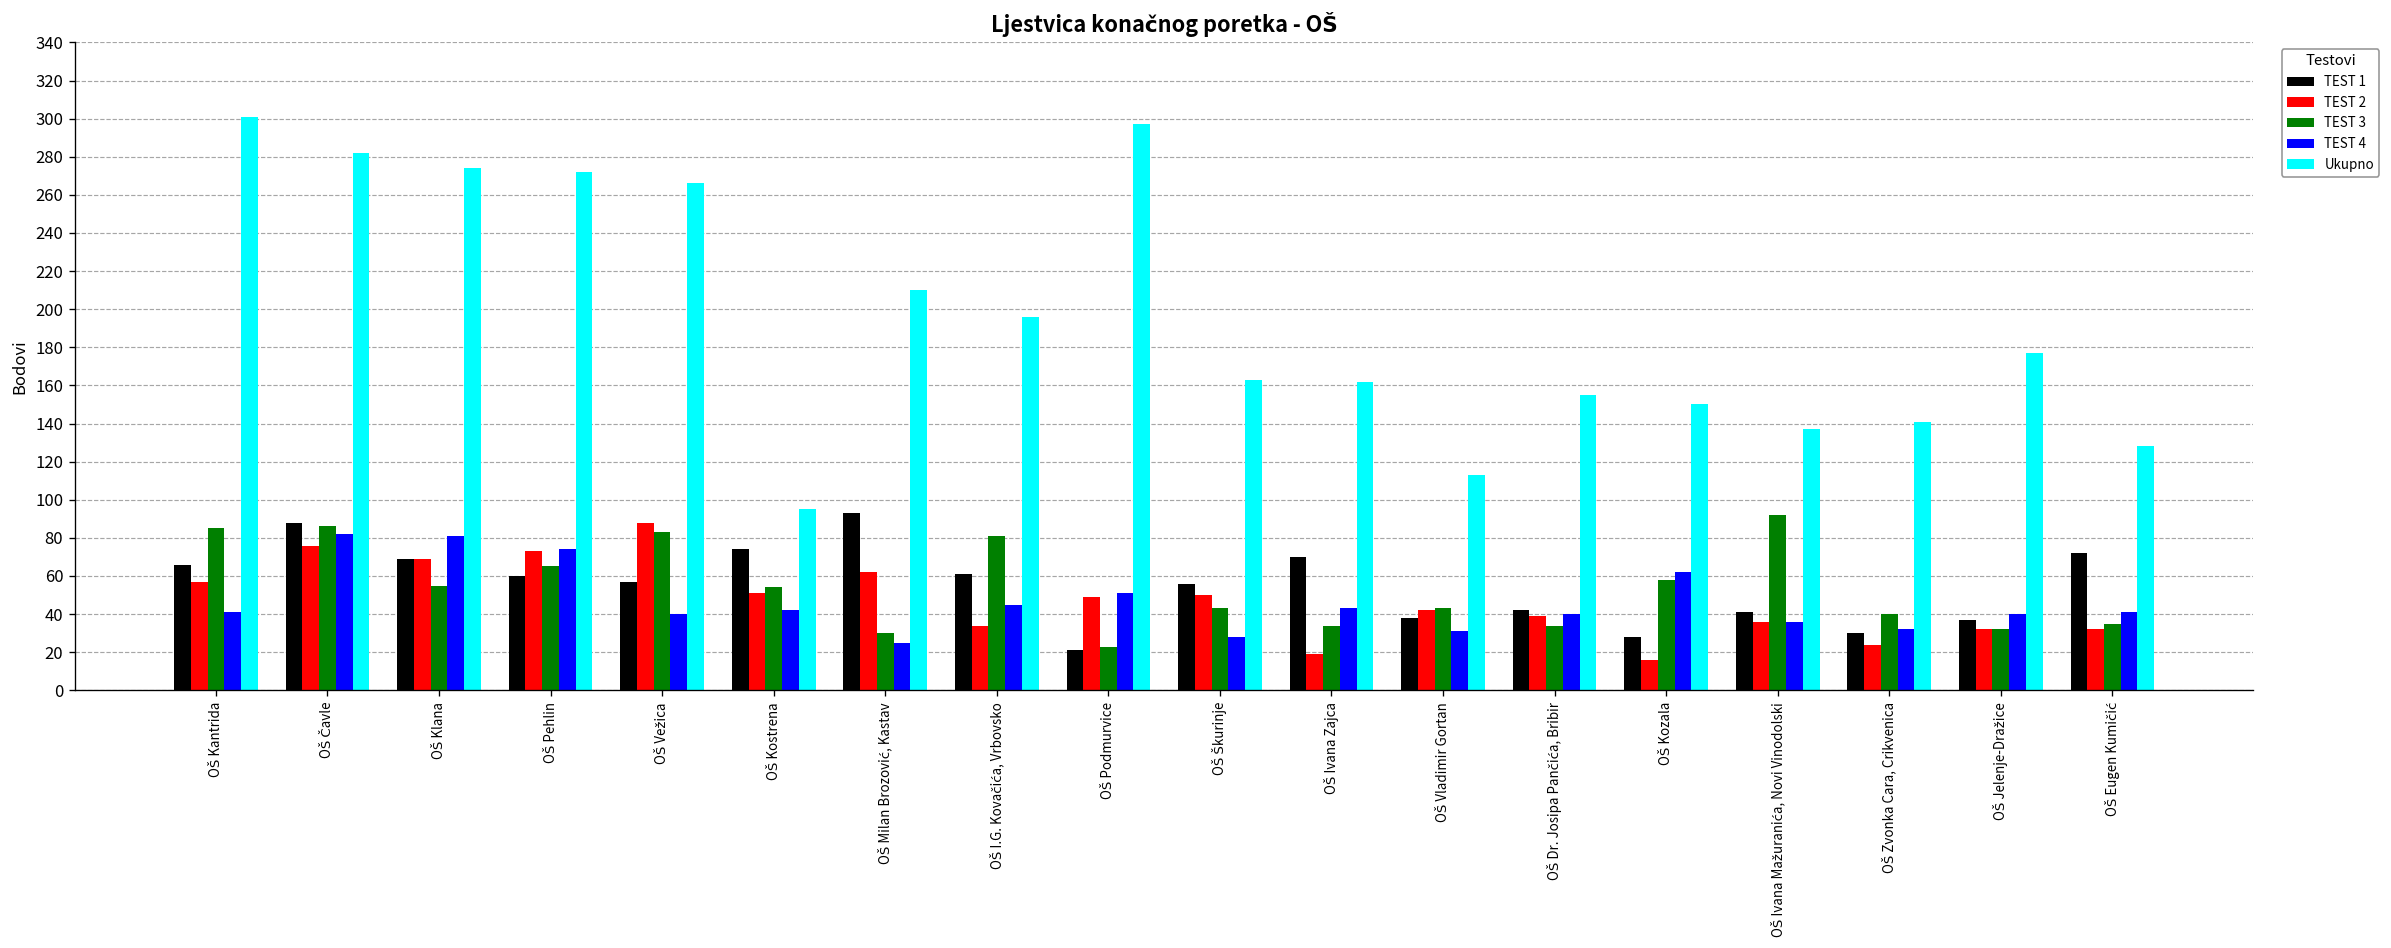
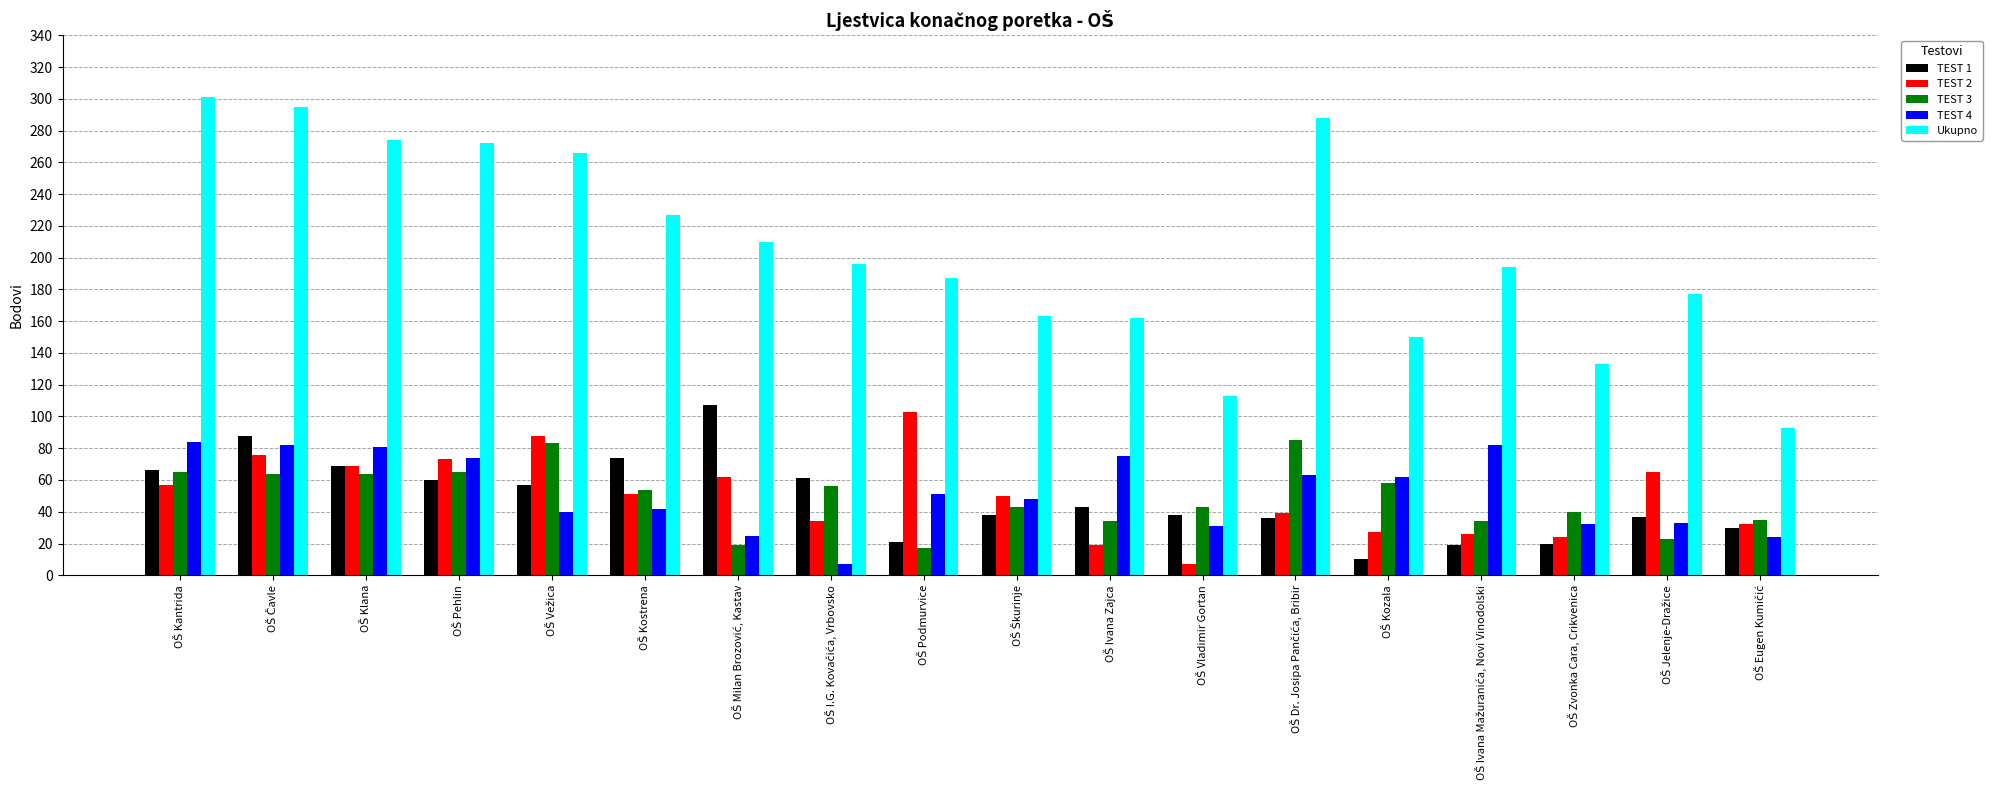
  {
    "TEST 1": {
      "OŠ Kantrida": 66,
      "OŠ Čavle": 88,
      "OŠ Klana": 69,
      "OŠ Pehlin": 60,
      "OŠ Vežica": 57,
      "OŠ Kostrena": 74,
-     "OŠ Milan Brozović, Kastav": 93,
+     "OŠ Milan Brozović, Kastav": 107,
      "OŠ I.G. Kovačića, Vrbovsko": 61,
      "OŠ Podmurvice": 21,
-     "OŠ Škurinje": 56,
-     "OŠ Ivana Zajca": 70,
+     "OŠ Škurinje": 38,
+     "OŠ Ivana Zajca": 43,
      "OŠ Vladimir Gortan": 38,
-     "OŠ Dr. Josipa Pančića, Bribir": 42,
-     "OŠ Kozala": 28,
-     "OŠ Ivana Mažuranića, Novi Vinodolski": 41,
-     "OŠ Zvonka Cara, Crikvenica": 30,
+     "OŠ Dr. Josipa Pančića, Bribir": 36,
+     "OŠ Kozala": 10,
+     "OŠ Ivana Mažuranića, Novi Vinodolski": 19,
+     "OŠ Zvonka Cara, Crikvenica": 20,
      "OŠ Jelenje-Dražice": 37,
-     "OŠ Eugen Kumičić": 72
+     "OŠ Eugen Kumičić": 30
    },
    "TEST 2": {
      "OŠ Kantrida": 57,
      "OŠ Čavle": 76,
      "OŠ Klana": 69,
      "OŠ Pehlin": 73,
      "OŠ Vežica": 88,
      "OŠ Kostrena": 51,
      "OŠ Milan Brozović, Kastav": 62,
      "OŠ I.G. Kovačića, Vrbovsko": 34,
-     "OŠ Podmurvice": 49,
+     "OŠ Podmurvice": 103,
      "OŠ Škurinje": 50,
      "OŠ Ivana Zajca": 19,
-     "OŠ Vladimir Gortan": 42,
+     "OŠ Vladimir Gortan": 7,
      "OŠ Dr. Josipa Pančića, Bribir": 39,
-     "OŠ Kozala": 16,
-     "OŠ Ivana Mažuranića, Novi Vinodolski": 36,
+     "OŠ Kozala": 27,
+     "OŠ Ivana Mažuranića, Novi Vinodolski": 26,
      "OŠ Zvonka Cara, Crikvenica": 24,
-     "OŠ Jelenje-Dražice": 32,
+     "OŠ Jelenje-Dražice": 65,
      "OŠ Eugen Kumičić": 32
    },
    "TEST 3": {
-     "OŠ Kantrida": 85,
-     "OŠ Čavle": 86,
-     "OŠ Klana": 55,
+     "OŠ Kantrida": 65,
+     "OŠ Čavle": 64,
+     "OŠ Klana": 64,
      "OŠ Pehlin": 65,
      "OŠ Vežica": 83,
      "OŠ Kostrena": 54,
-     "OŠ Milan Brozović, Kastav": 30,
-     "OŠ I.G. Kovačića, Vrbovsko": 81,
-     "OŠ Podmurvice": 23,
+     "OŠ Milan Brozović, Kastav": 19,
+     "OŠ I.G. Kovačića, Vrbovsko": 56,
+     "OŠ Podmurvice": 17,
      "OŠ Škurinje": 43,
      "OŠ Ivana Zajca": 34,
      "OŠ Vladimir Gortan": 43,
-     "OŠ Dr. Josipa Pančića, Bribir": 34,
+     "OŠ Dr. Josipa Pančića, Bribir": 85,
      "OŠ Kozala": 58,
-     "OŠ Ivana Mažuranića, Novi Vinodolski": 92,
+     "OŠ Ivana Mažuranića, Novi Vinodolski": 34,
      "OŠ Zvonka Cara, Crikvenica": 40,
-     "OŠ Jelenje-Dražice": 32,
+     "OŠ Jelenje-Dražice": 23,
      "OŠ Eugen Kumičić": 35
    },
    "TEST 4": {
-     "OŠ Kantrida": 41,
+     "OŠ Kantrida": 84,
      "OŠ Čavle": 82,
      "OŠ Klana": 81,
      "OŠ Pehlin": 74,
      "OŠ Vežica": 40,
      "OŠ Kostrena": 42,
      "OŠ Milan Brozović, Kastav": 25,
-     "OŠ I.G. Kovačića, Vrbovsko": 45,
+     "OŠ I.G. Kovačića, Vrbovsko": 7,
      "OŠ Podmurvice": 51,
-     "OŠ Škurinje": 28,
-     "OŠ Ivana Zajca": 43,
+     "OŠ Škurinje": 48,
+     "OŠ Ivana Zajca": 75,
      "OŠ Vladimir Gortan": 31,
-     "OŠ Dr. Josipa Pančića, Bribir": 40,
+     "OŠ Dr. Josipa Pančića, Bribir": 63,
      "OŠ Kozala": 62,
-     "OŠ Ivana Mažuranića, Novi Vinodolski": 36,
+     "OŠ Ivana Mažuranića, Novi Vinodolski": 82,
      "OŠ Zvonka Cara, Crikvenica": 32,
-     "OŠ Jelenje-Dražice": 40,
-     "OŠ Eugen Kumičić": 41
+     "OŠ Jelenje-Dražice": 33,
+     "OŠ Eugen Kumičić": 24
    },
    "Ukupno": {
      "OŠ Kantrida": 301,
-     "OŠ Čavle": 282,
+     "OŠ Čavle": 295,
      "OŠ Klana": 274,
      "OŠ Pehlin": 272,
      "OŠ Vežica": 266,
-     "OŠ Kostrena": 95,
+     "OŠ Kostrena": 227,
      "OŠ Milan Brozović, Kastav": 210,
      "OŠ I.G. Kovačića, Vrbovsko": 196,
-     "OŠ Podmurvice": 297,
+     "OŠ Podmurvice": 187,
      "OŠ Škurinje": 163,
      "OŠ Ivana Zajca": 162,
      "OŠ Vladimir Gortan": 113,
-     "OŠ Dr. Josipa Pančića, Bribir": 155,
+     "OŠ Dr. Josipa Pančića, Bribir": 288,
      "OŠ Kozala": 150,
-     "OŠ Ivana Mažuranića, Novi Vinodolski": 137,
-     "OŠ Zvonka Cara, Crikvenica": 141,
+     "OŠ Ivana Mažuranića, Novi Vinodolski": 194,
+     "OŠ Zvonka Cara, Crikvenica": 133,
      "OŠ Jelenje-Dražice": 177,
-     "OŠ Eugen Kumičić": 128
+     "OŠ Eugen Kumičić": 93
    }
  }
